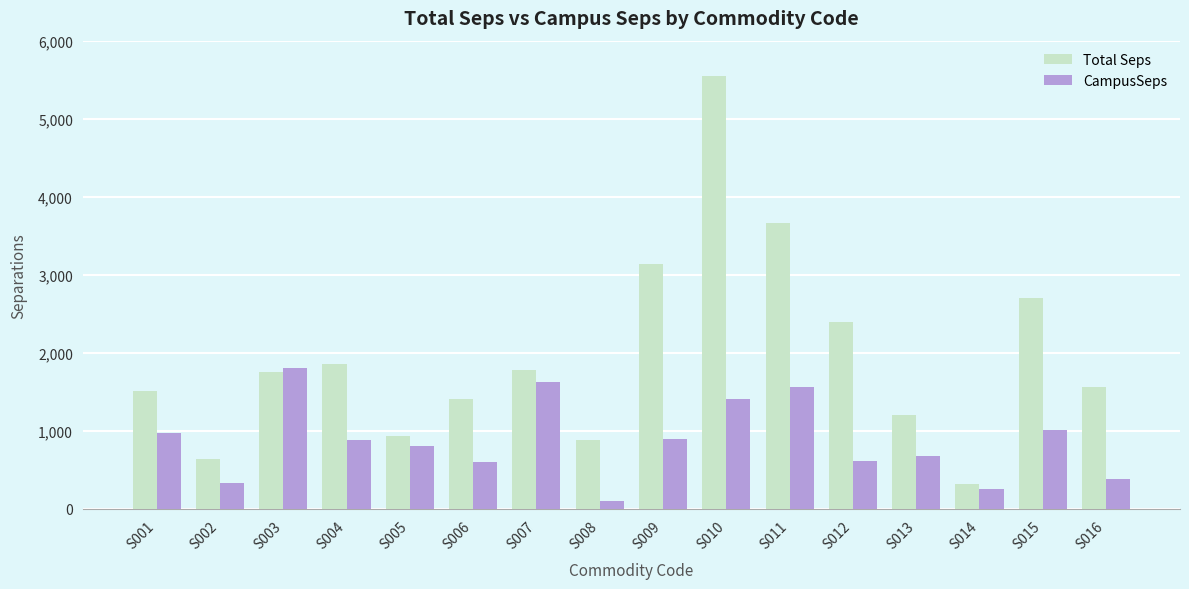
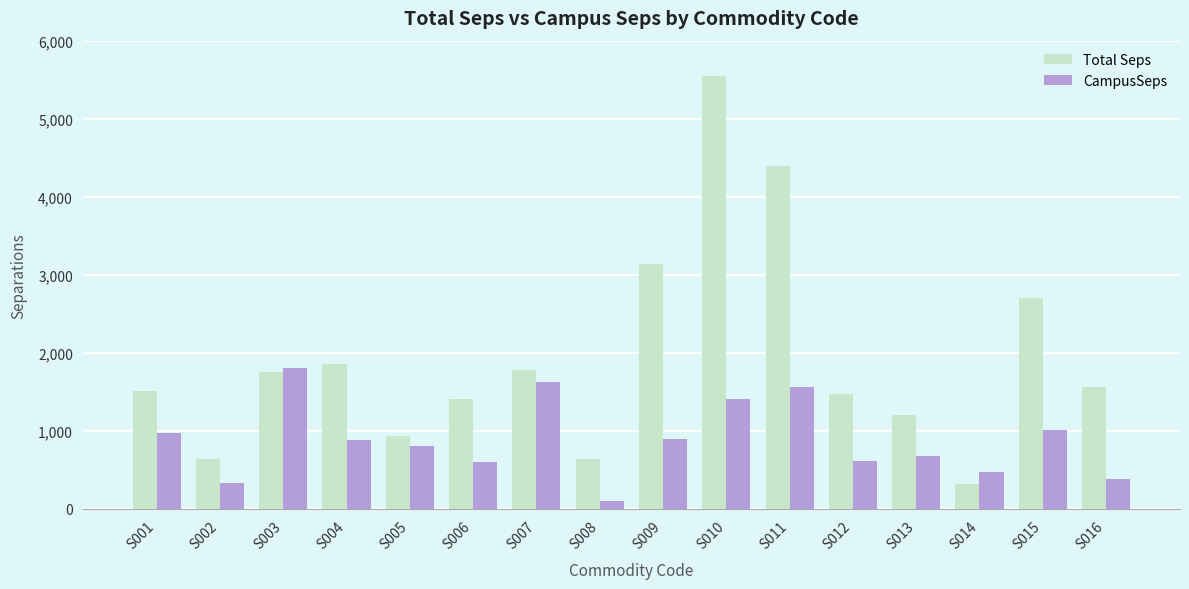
  {
    "Total Seps": {
      "S001": "1,500",
      "S002": "600",
      "S003": "1,800",
      "S004": "1,900",
      "S005": "900",
      "S006": "1,400",
      "S007": "1,800",
-     "S008": "900",
+     "S008": "600",
      "S009": "3,100",
      "S010": "5,500",
-     "S011": "3,700",
-     "S012": "2,400",
+     "S011": "4,400",
+     "S012": "1,500",
      "S013": "1,200",
      "S014": "300",
      "S015": "2,700",
      "S016": "1,600"
    },
    "CampusSeps": {
      "S001": "1,000",
      "S002": "300",
      "S003": "1,800",
      "S004": "900",
      "S005": "800",
      "S006": "600",
      "S007": "1,600",
      "S008": "100",
      "S009": "900",
      "S010": "1,400",
      "S011": "1,600",
      "S012": "600",
      "S013": "700",
-     "S014": "300",
+     "S014": "500",
      "S015": "1,000",
      "S016": "400"
    }
  }
